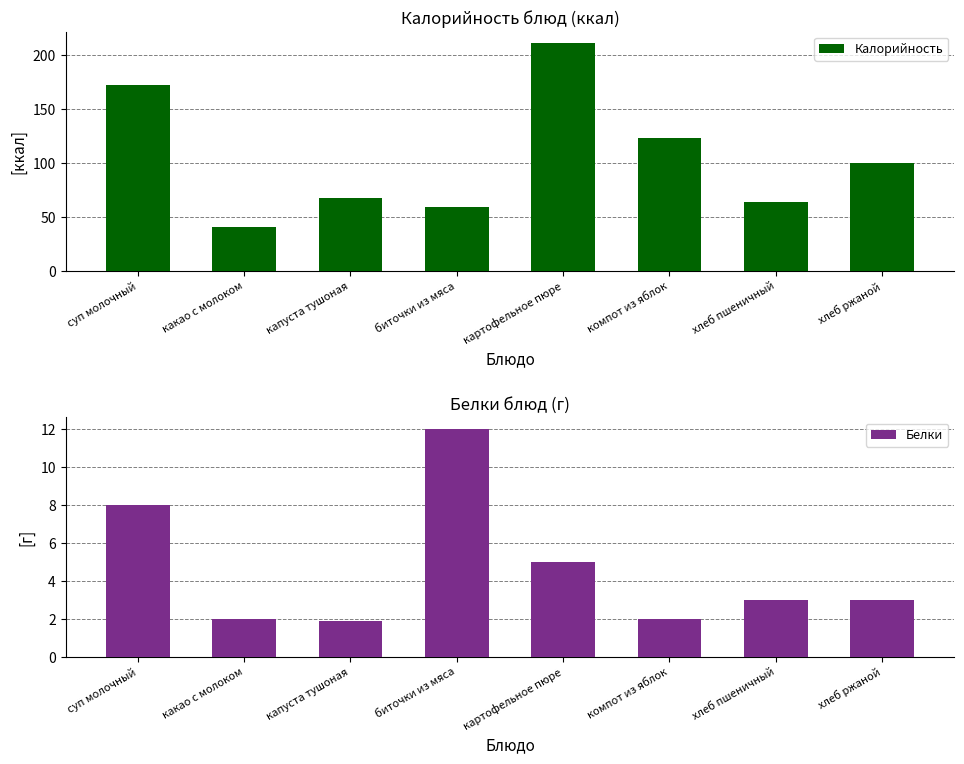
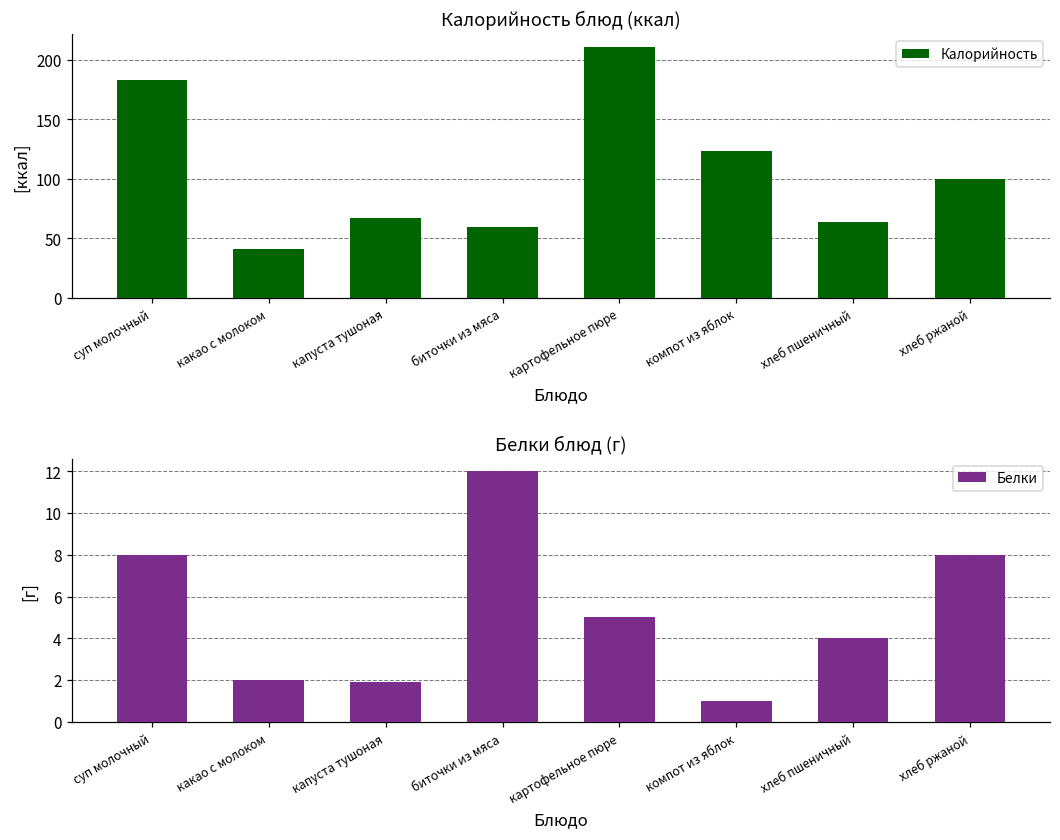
  {
    "Калорийность блюд (ккал)": {
-     "суп молочный": 172,
+     "суп молочный": 183,
      "какао с молоком": 41,
      "капуста тушоная": 67,
      "биточки из мяса": 59,
      "картофельное пюре": 211,
      "компот из яблок": 123,
      "хлеб пшеничный": 64,
      "хлеб ржаной": 100
    },
    "Белки блюд (г)": {
      "суп молочный": 8,
      "какао с молоком": 2,
      "капуста тушоная": 2,
      "биточки из мяса": 12,
      "картофельное пюре": 5,
-     "компот из яблок": 2,
-     "хлеб пшеничный": 3,
-     "хлеб ржаной": 3
+     "компот из яблок": 1,
+     "хлеб пшеничный": 4,
+     "хлеб ржаной": 8
    }
  }
